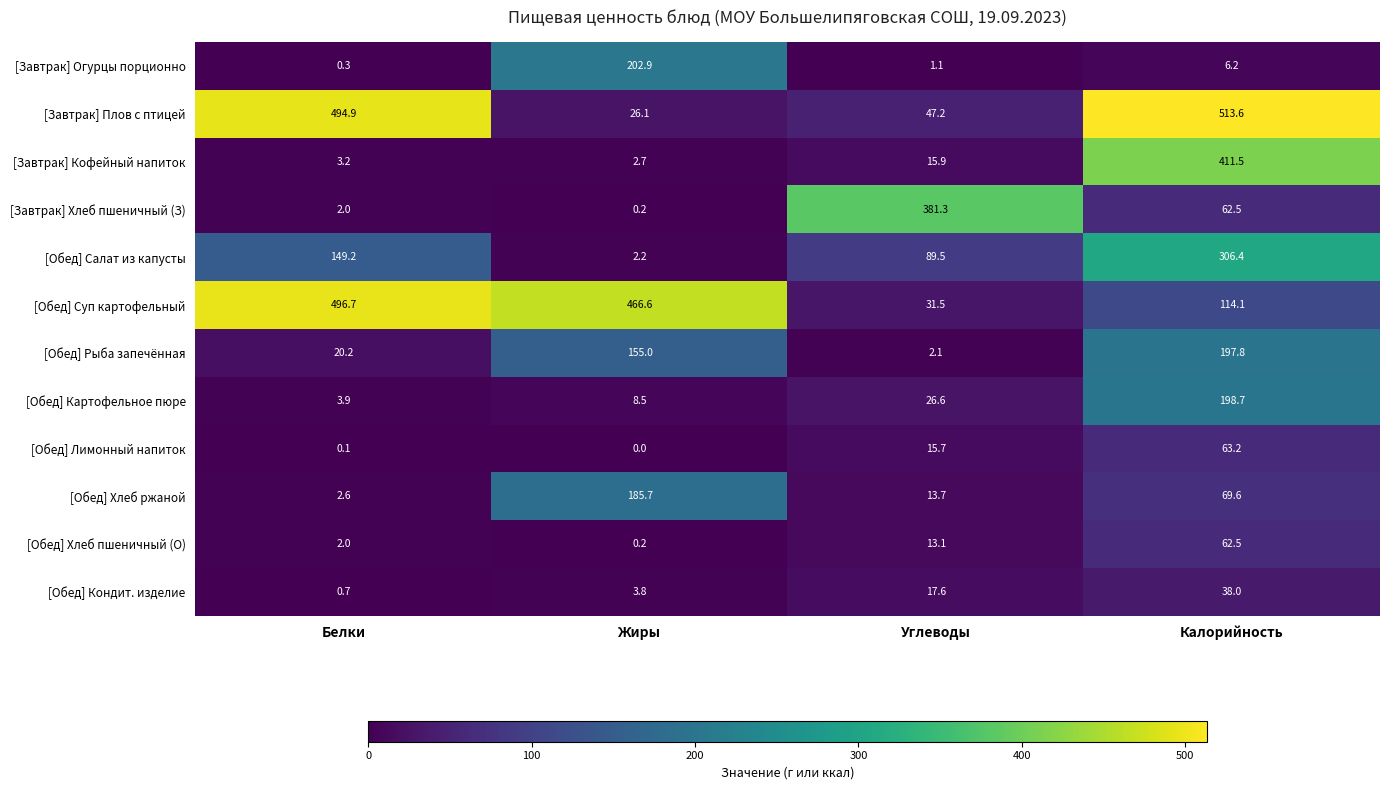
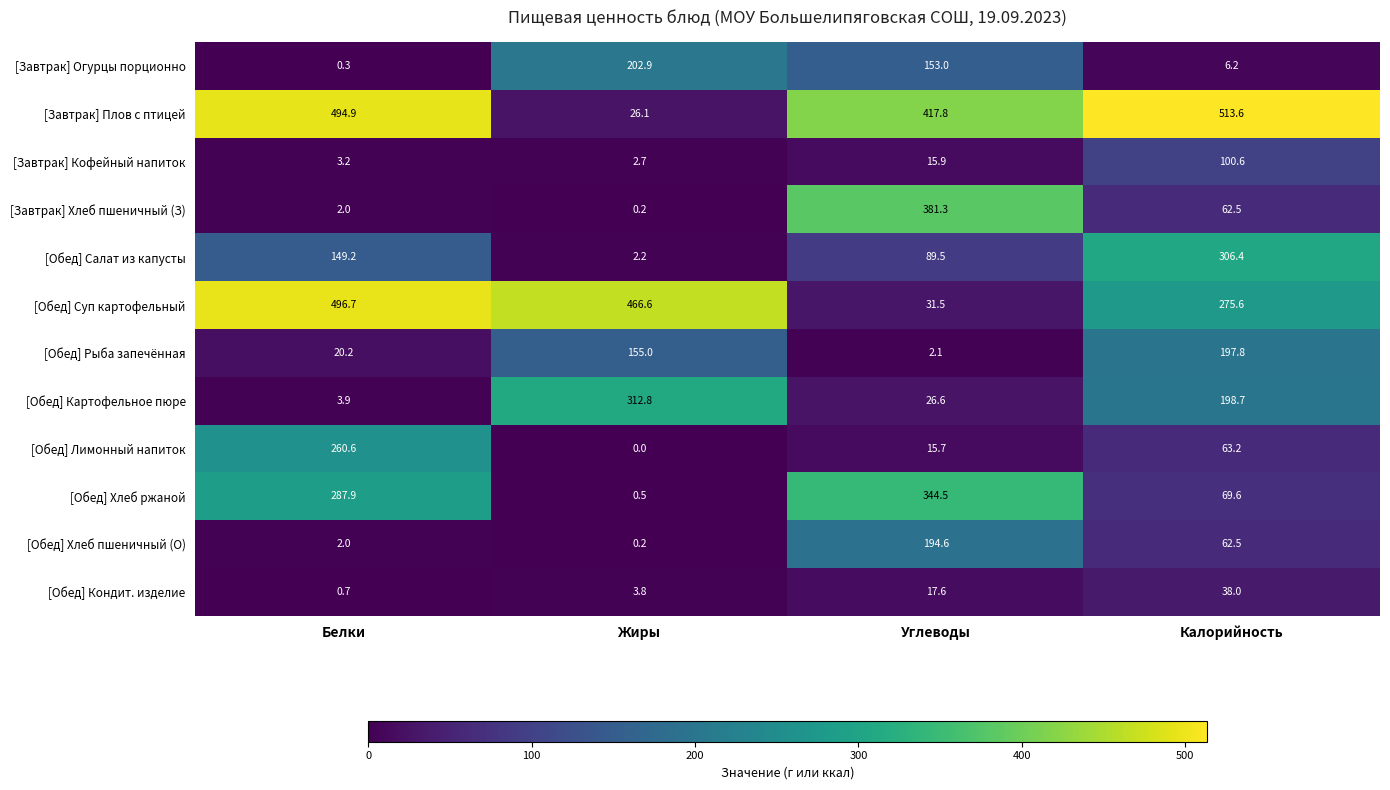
  {
    "[Завтрак] Огурцы порционно": {
      "Белки": 0.3,
      "Жиры": 202.9,
-     "Углеводы": 1.1,
+     "Углеводы": 153.0,
      "Калорийность": 6.2
    },
    "[Завтрак] Плов с птицей": {
      "Белки": 494.9,
      "Жиры": 26.1,
-     "Углеводы": 47.2,
+     "Углеводы": 417.8,
      "Калорийность": 513.6
    },
    "[Завтрак] Кофейный напиток": {
      "Белки": 3.2,
      "Жиры": 2.7,
      "Углеводы": 15.9,
-     "Калорийность": 411.5
+     "Калорийность": 100.6
    },
    "[Завтрак] Хлеб пшеничный (З)": {
      "Белки": 2.0,
      "Жиры": 0.2,
      "Углеводы": 381.3,
      "Калорийность": 62.5
    },
    "[Обед] Салат из капусты": {
      "Белки": 149.2,
      "Жиры": 2.2,
      "Углеводы": 89.5,
      "Калорийность": 306.4
    },
    "[Обед] Суп картофельный": {
      "Белки": 496.7,
      "Жиры": 466.6,
      "Углеводы": 31.5,
-     "Калорийность": 114.1
+     "Калорийность": 275.6
    },
    "[Обед] Рыба запечённая": {
      "Белки": 20.2,
      "Жиры": 155.0,
      "Углеводы": 2.1,
      "Калорийность": 197.8
    },
    "[Обед] Картофельное пюре": {
      "Белки": 3.9,
-     "Жиры": 8.5,
+     "Жиры": 312.8,
      "Углеводы": 26.6,
      "Калорийность": 198.7
    },
    "[Обед] Лимонный напиток": {
-     "Белки": 0.1,
+     "Белки": 260.6,
      "Жиры": 0.0,
      "Углеводы": 15.7,
      "Калорийность": 63.2
    },
    "[Обед] Хлеб ржаной": {
-     "Белки": 2.6,
-     "Жиры": 185.7,
-     "Углеводы": 13.7,
+     "Белки": 287.9,
+     "Жиры": 0.5,
+     "Углеводы": 344.5,
      "Калорийность": 69.6
    },
    "[Обед] Хлеб пшеничный (О)": {
      "Белки": 2.0,
      "Жиры": 0.2,
-     "Углеводы": 13.1,
+     "Углеводы": 194.6,
      "Калорийность": 62.5
    },
    "[Обед] Кондит. изделие": {
      "Белки": 0.7,
      "Жиры": 3.8,
      "Углеводы": 17.6,
      "Калорийность": 38.0
    }
  }
